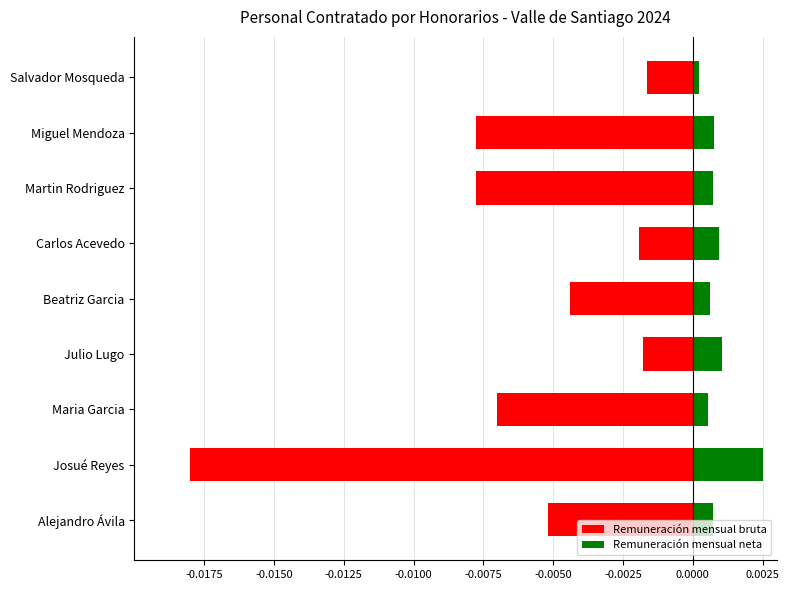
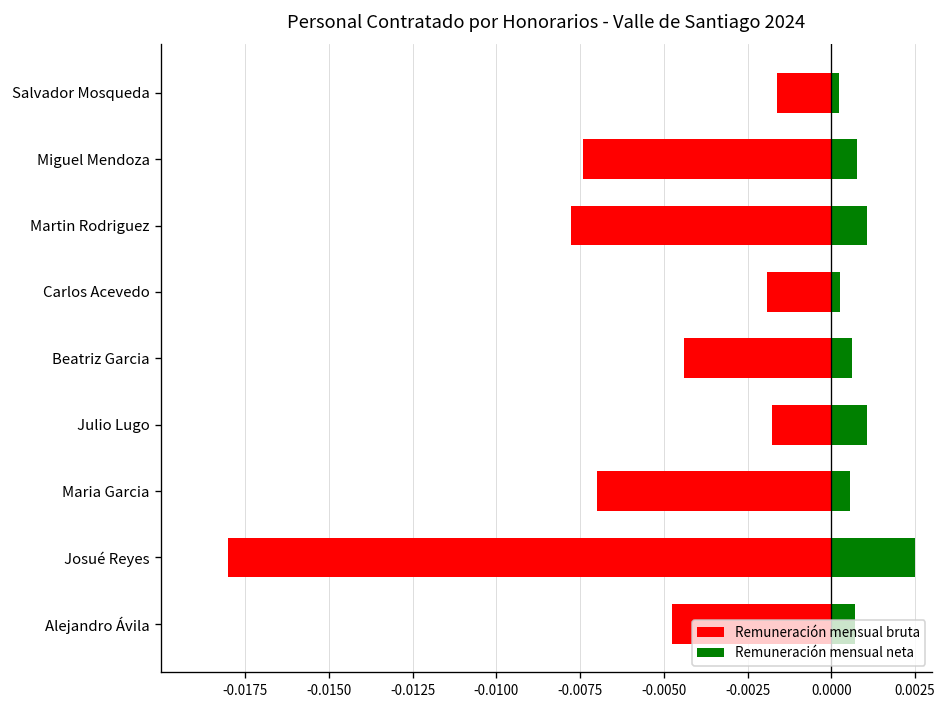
  {
    "Remuneración mensual bruta": {
      "Salvador Mosqueda": -0.0016,
-     "Miguel Mendoza": -0.0078,
+     "Miguel Mendoza": -0.0074,
      "Martin Rodriguez": -0.0078,
      "Carlos Acevedo": -0.0019,
      "Beatriz Garcia": -0.0044,
      "Julio Lugo": -0.0018,
      "Maria Garcia": -0.0070,
      "Josué Reyes": -0.0180,
-     "Alejandro Ávila": -0.0052
+     "Alejandro Ávila": -0.0048
    },
    "Remuneración mensual neta": {
      "Salvador Mosqueda": 0.0002,
      "Miguel Mendoza": 0.0008,
-     "Martin Rodriguez": 0.0007,
-     "Carlos Acevedo": 0.0009,
+     "Martin Rodriguez": 0.0011,
+     "Carlos Acevedo": 0.0003,
      "Beatriz Garcia": 0.0006,
      "Julio Lugo": 0.0011,
      "Maria Garcia": 0.0006,
      "Josué Reyes": 0.0025,
      "Alejandro Ávila": 0.0007
    }
  }
